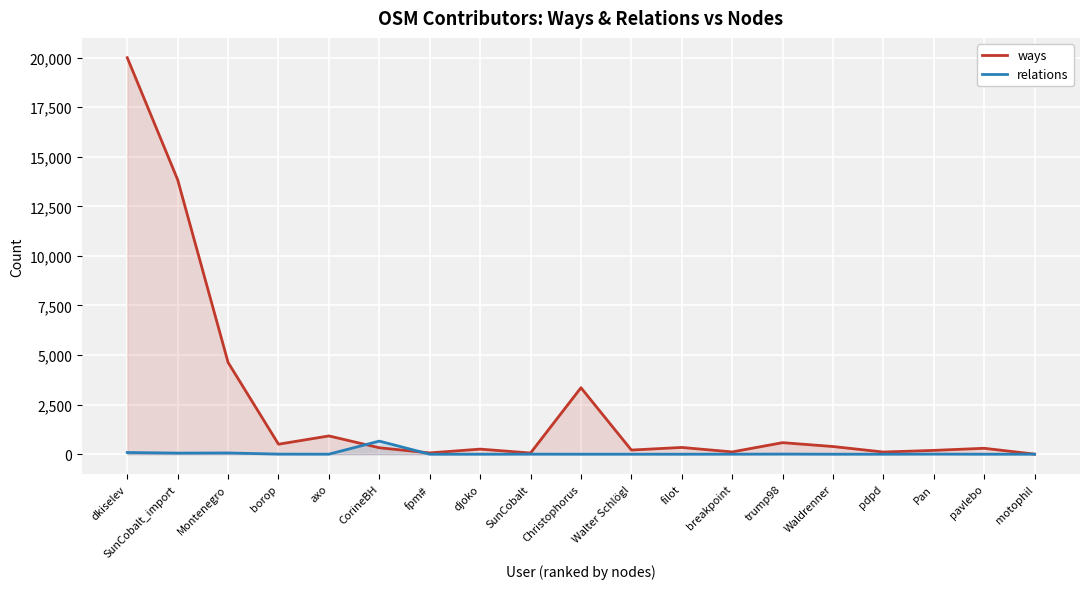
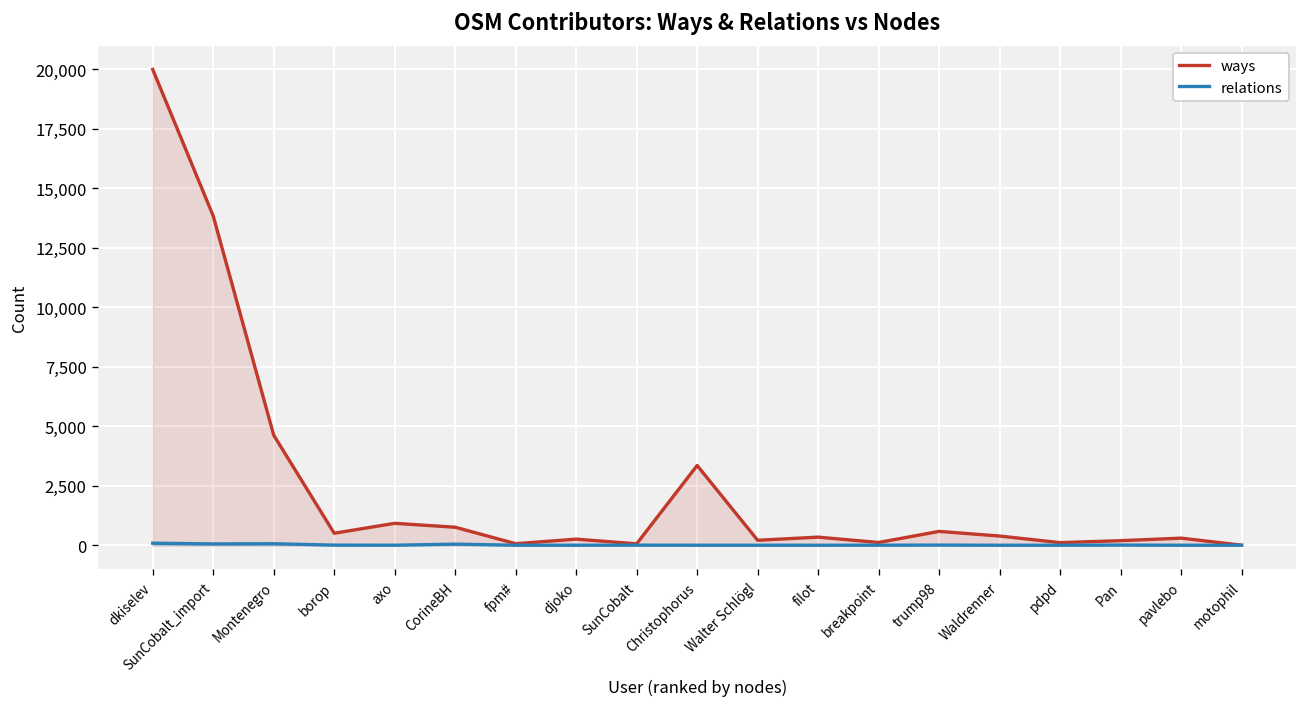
  {
    "ways": {
      "dkiselev": "20,000",
      "SunCobalt_import": "13,800",
      "Montenegro": "4,600",
      "borop": "500",
      "axo": "900",
-     "CorineBH": "300",
+     "CorineBH": "800",
      "djoko": "300",
      "Christophorus": "3,400",
      "Walter Schlögl": "200",
      "filot": "300",
      "trump98": "600",
      "Waldrenner": "400",
      "Pan": "200",
      "pavlebo": "300"
    },
    "relations": {
      "dkiselev": "100",
      "SunCobalt_import": "100",
      "Montenegro": "100",
      "borop": "0",
      "axo": "0",
-     "CorineBH": "700",
+     "CorineBH": "0",
      "djoko": "0",
      "Christophorus": "0",
      "Walter Schlögl": "0",
      "filot": "0",
      "trump98": "0",
      "Waldrenner": "0",
      "Pan": "0",
      "pavlebo": "0"
    }
  }
